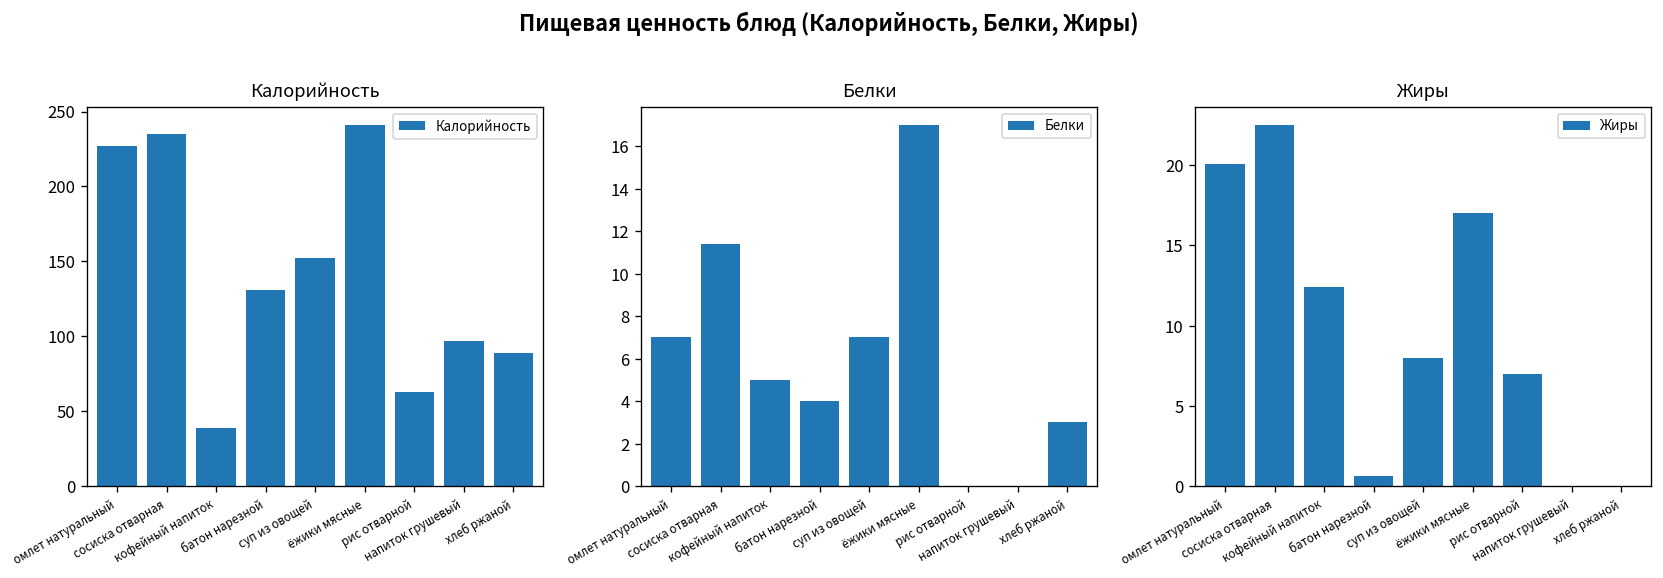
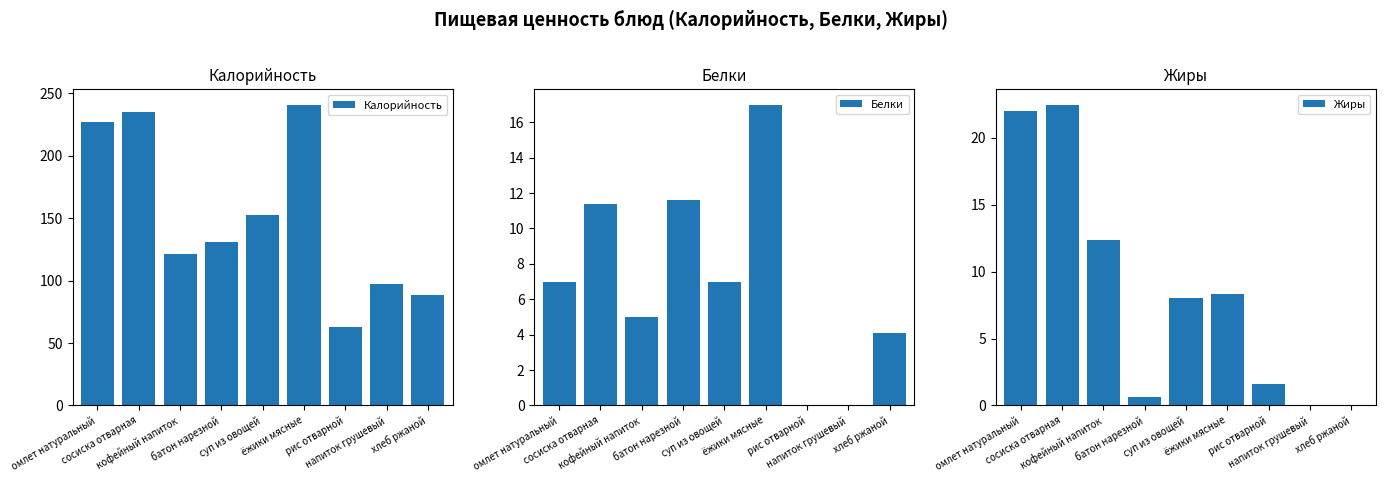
  {
    "Калорийность": {
      "омлет натуральный": 227,
      "сосиска отварная": 235,
-     "кофейный напиток": 39,
+     "кофейный напиток": 121,
      "батон нарезной": 131,
      "суп из овощей": 152,
      "ёжики мясные": 241,
      "рис отварной": 63,
      "напиток грушевый": 97,
      "хлеб ржаной": 89
    },
    "Белки": {
      "омлет натуральный": 7.0,
      "сосиска отварная": 11.4,
      "кофейный напиток": 5.0,
-     "батон нарезной": 4.0,
+     "батон нарезной": 11.6,
      "суп из овощей": 7.0,
      "ёжики мясные": 17.0,
      "рис отварной": 0.0,
      "напиток грушевый": 0.0,
-     "хлеб ржаной": 3.0
+     "хлеб ржаной": 4.1
    },
    "Жиры": {
-     "омлет натуральный": 20.1,
+     "омлет натуральный": 22.0,
      "сосиска отварная": 22.5,
      "кофейный напиток": 12.4,
      "батон нарезной": 0.6,
      "суп из овощей": 8.0,
-     "ёжики мясные": 17.0,
-     "рис отварной": 7.0,
+     "ёжики мясные": 8.3,
+     "рис отварной": 1.6,
      "напиток грушевый": 0.0,
      "хлеб ржаной": 0.0
    }
  }
